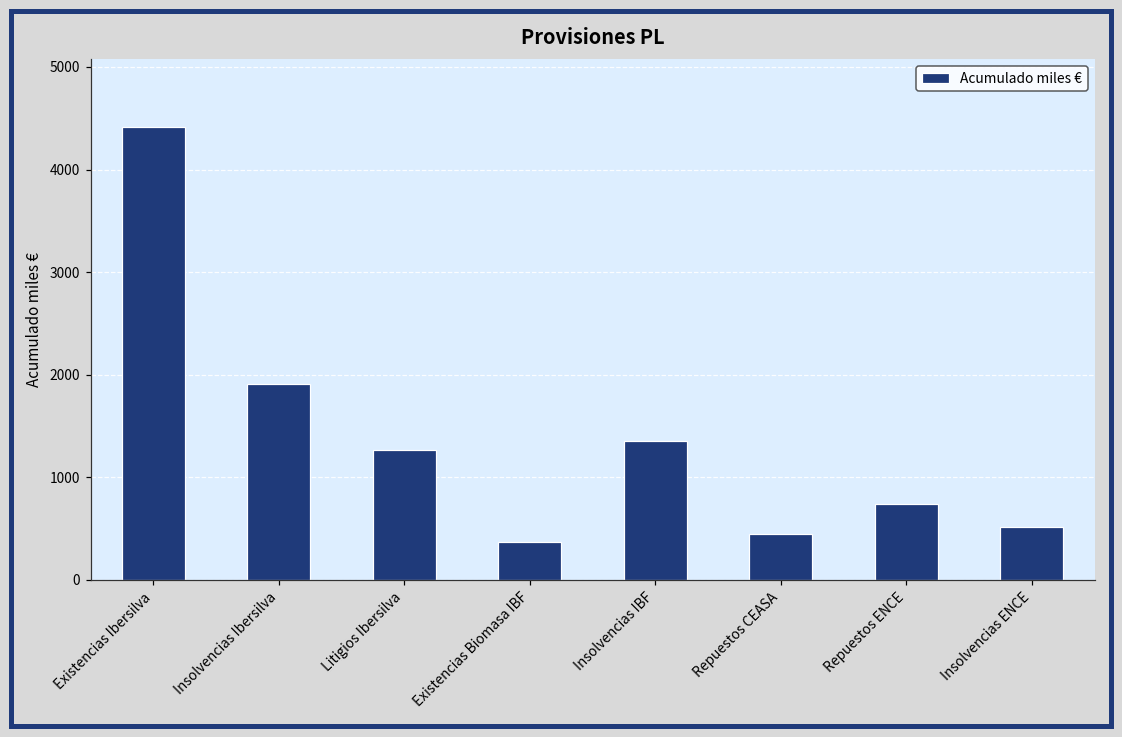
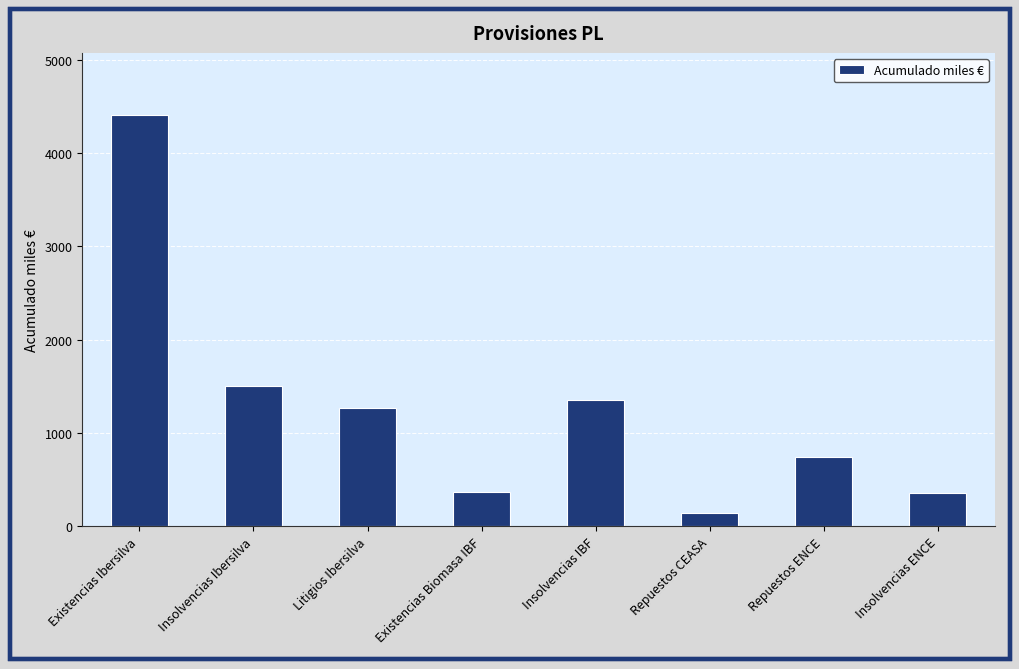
  {
    "Existencias Ibersilva": 4400,
-   "Insolvencias Ibersilva": 1900,
+   "Insolvencias Ibersilva": 1500,
    "Litigios Ibersilva": 1300,
    "Existencias Biomasa IBF": 400,
    "Insolvencias IBF": 1400,
-   "Repuestos CEASA": 500,
+   "Repuestos CEASA": 100,
    "Repuestos ENCE": 700,
-   "Insolvencias ENCE": 500
+   "Insolvencias ENCE": 400
  }
